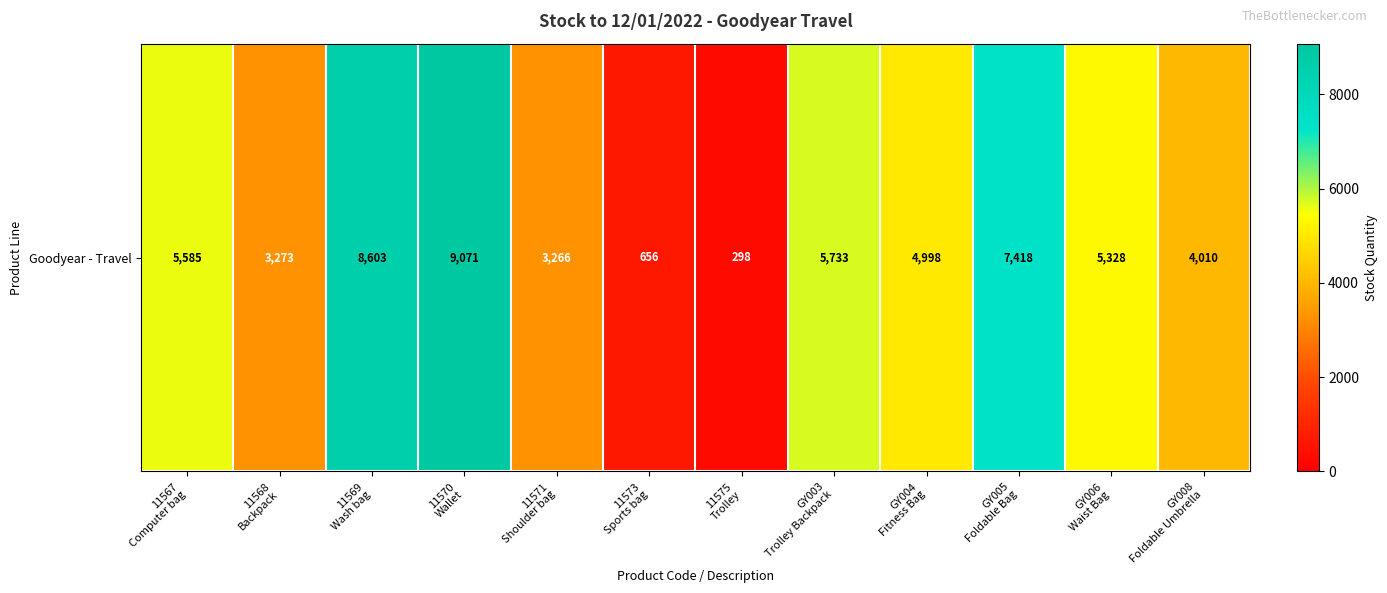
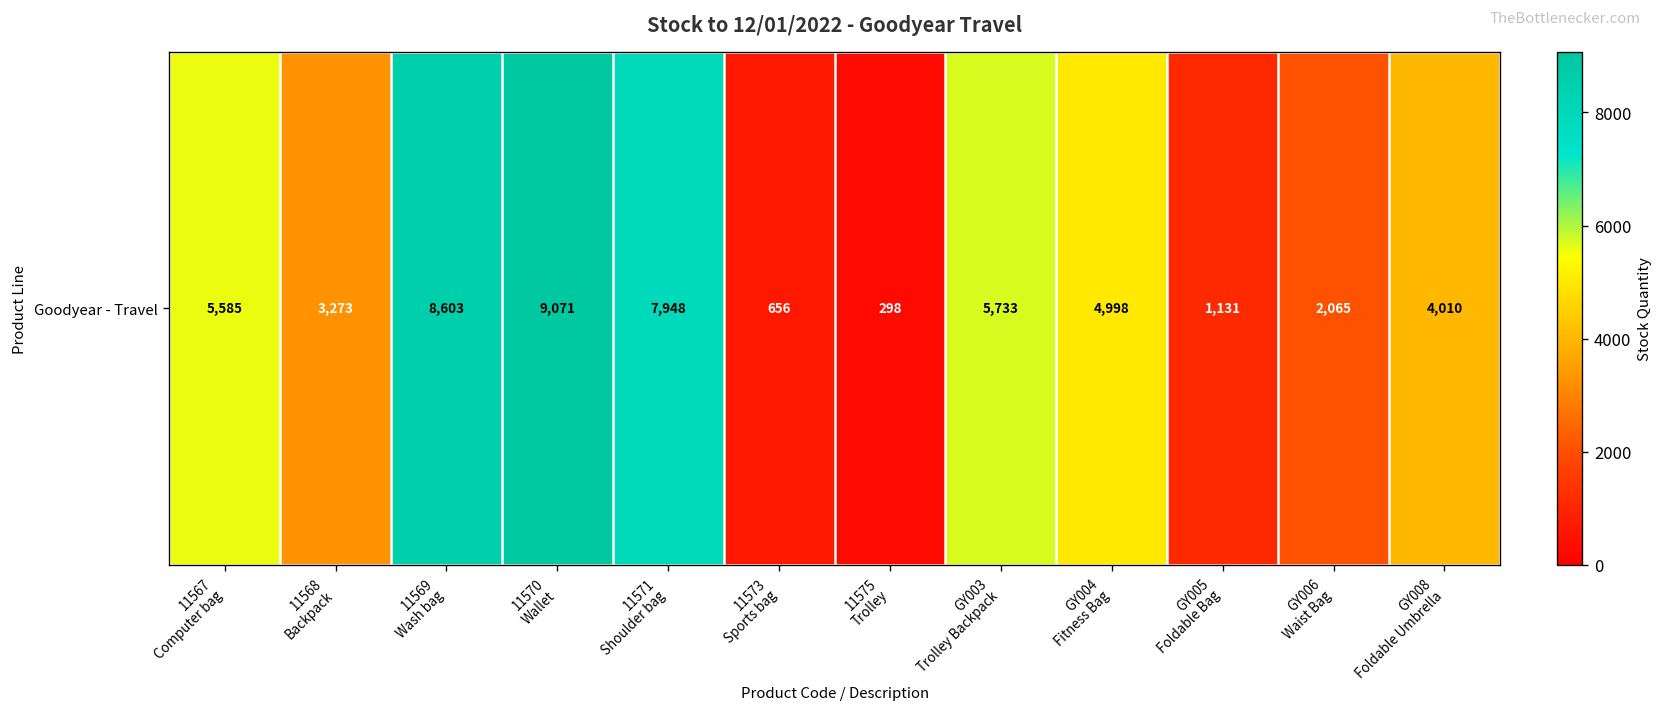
  {
    "Goodyear - Travel": {
      "11567 Computer bag": "5,585",
      "11568 Backpack": "3,273",
      "11569 Wash bag": "8,603",
      "11570 Wallet": "9,071",
-     "11571 Shoulder bag": "3,266",
+     "11571 Shoulder bag": "7,948",
      "11573 Sports bag": "656",
      "11575 Trolley": "298",
      "GY003 Trolley Backpack": "5,733",
      "GY004 Fitness Bag": "4,998",
-     "GY005 Foldable Bag": "7,418",
-     "GY006 Waist Bag": "5,328",
+     "GY005 Foldable Bag": "1,131",
+     "GY006 Waist Bag": "2,065",
      "GY008 Foldable Umbrella": "4,010"
    }
  }
